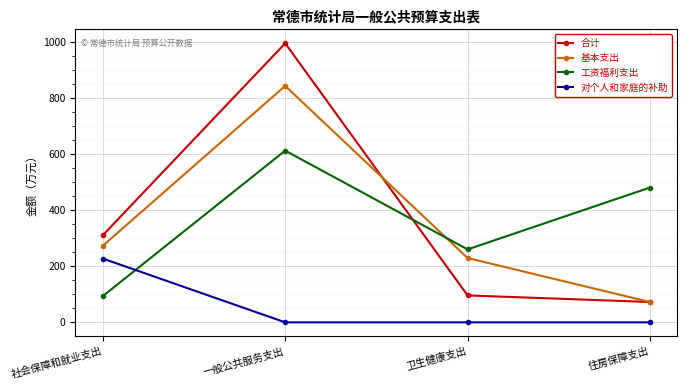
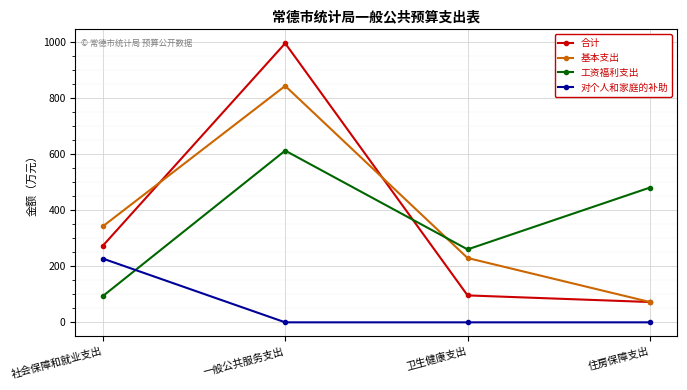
  {
    "合计": {
-     "社会保障和就业支出": 310,
+     "社会保障和就业支出": 270,
      "一般公共服务支出": 1000,
      "卫生健康支出": 100
    },
    "基本支出": {
-     "社会保障和就业支出": 270,
+     "社会保障和就业支出": 340,
      "一般公共服务支出": 840,
      "卫生健康支出": 230
    },
    "工资福利支出": {
      "社会保障和就业支出": 90,
      "一般公共服务支出": 610,
      "卫生健康支出": 260,
      "住房保障支出": 480
    },
    "对个人和家庭的补助": {
      "社会保障和就业支出": 230,
      "一般公共服务支出": 0,
      "卫生健康支出": 0,
      "住房保障支出": 0
    }
  }
